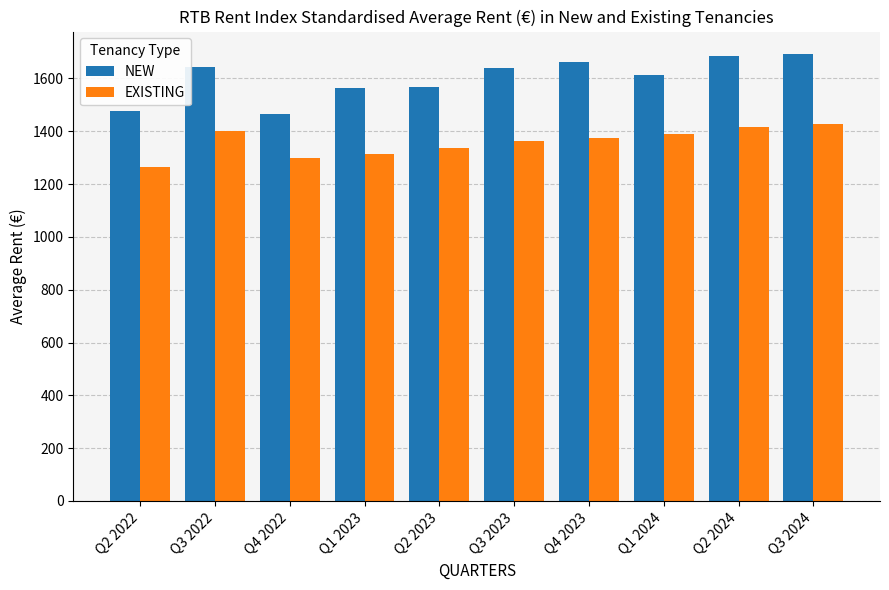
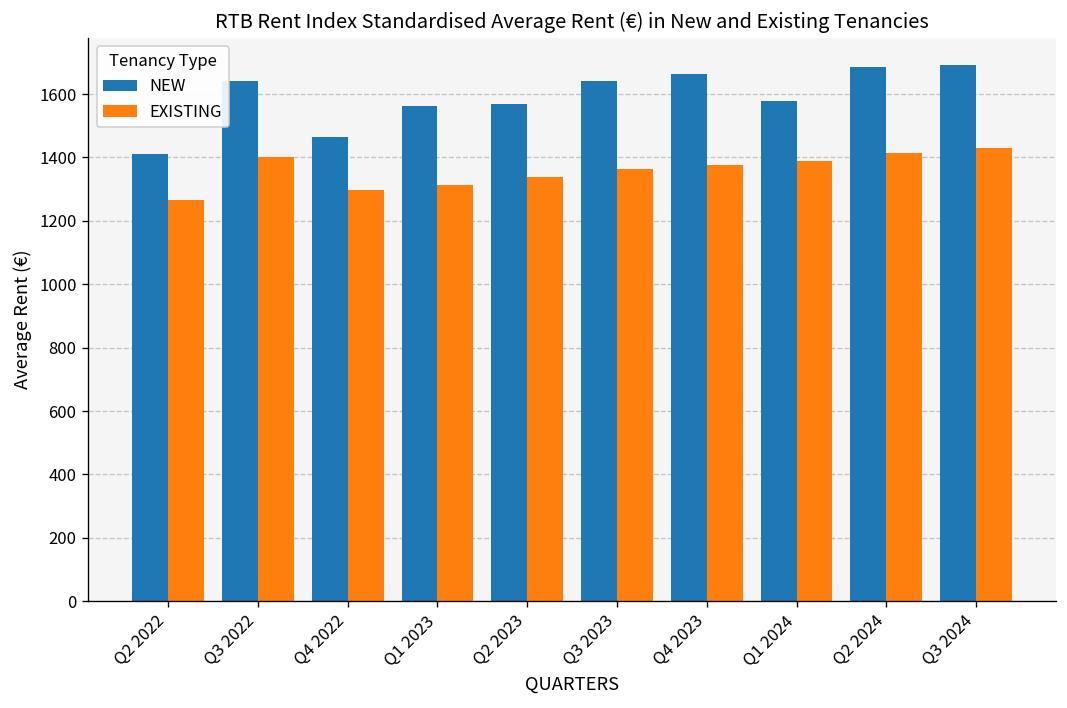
  {
    "NEW": {
-     "Q2 2022": 1480,
+     "Q2 2022": 1410,
      "Q3 2022": 1640,
      "Q4 2022": 1460,
      "Q1 2023": 1560,
      "Q2 2023": 1570,
      "Q3 2023": 1640,
      "Q4 2023": 1660,
-     "Q1 2024": 1610,
+     "Q1 2024": 1580,
      "Q2 2024": 1690,
      "Q3 2024": 1690
    },
    "EXISTING": {
      "Q2 2022": 1270,
      "Q3 2022": 1400,
      "Q4 2022": 1300,
      "Q1 2023": 1310,
      "Q2 2023": 1340,
      "Q3 2023": 1360,
      "Q4 2023": 1380,
      "Q1 2024": 1390,
      "Q2 2024": 1410,
      "Q3 2024": 1430
    }
  }
